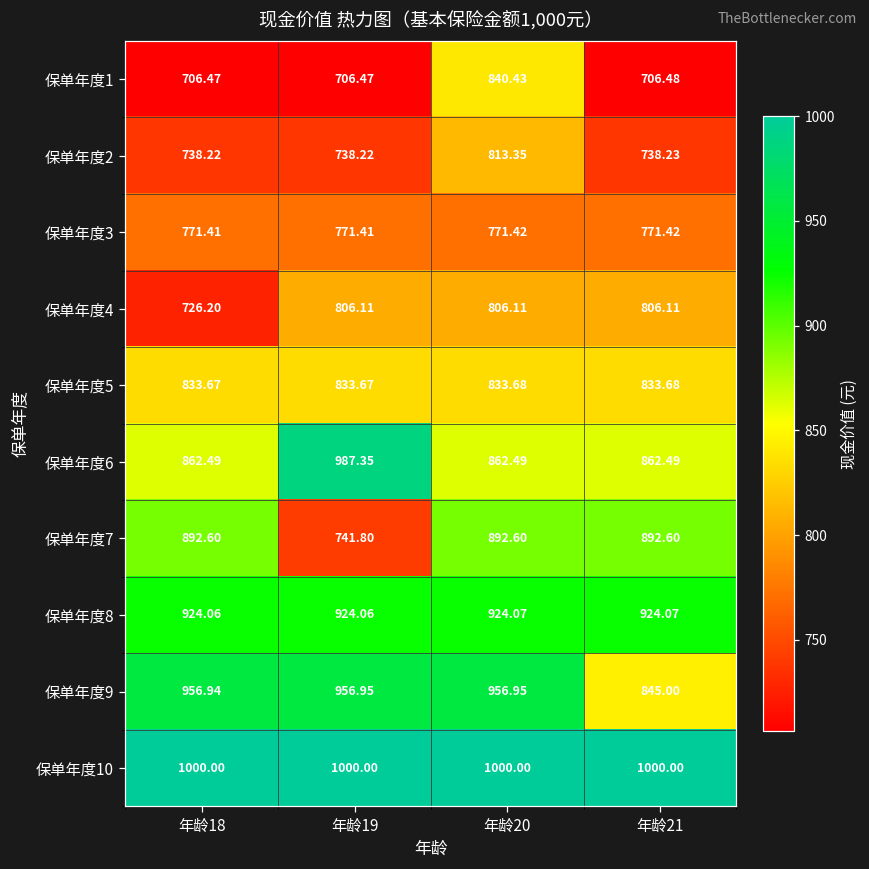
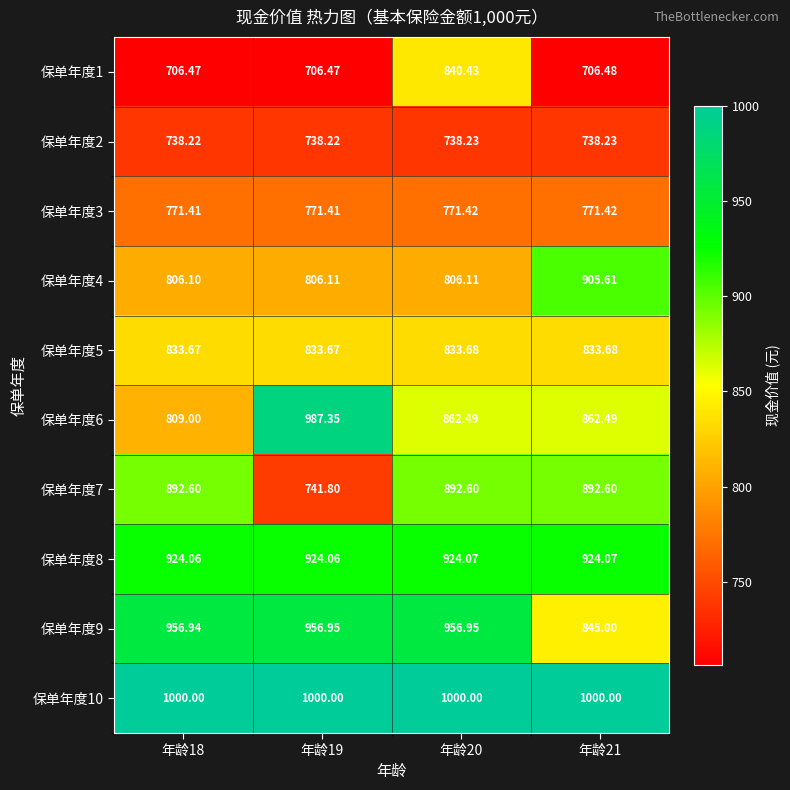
  {
    "保单年度1": {
      "年龄18": 706.47,
      "年龄19": 706.47,
      "年龄20": 840.43,
      "年龄21": 706.48
    },
    "保单年度2": {
      "年龄18": 738.22,
      "年龄19": 738.22,
-     "年龄20": 813.35,
+     "年龄20": 738.23,
      "年龄21": 738.23
    },
    "保单年度3": {
      "年龄18": 771.41,
      "年龄19": 771.41,
      "年龄20": 771.42,
      "年龄21": 771.42
    },
    "保单年度4": {
-     "年龄18": 726.20,
+     "年龄18": 806.10,
      "年龄19": 806.11,
      "年龄20": 806.11,
-     "年龄21": 806.11
+     "年龄21": 905.61
    },
    "保单年度5": {
      "年龄18": 833.67,
      "年龄19": 833.67,
      "年龄20": 833.68,
      "年龄21": 833.68
    },
    "保单年度6": {
-     "年龄18": 862.49,
+     "年龄18": 809.00,
      "年龄19": 987.35,
      "年龄20": 862.49,
      "年龄21": 862.49
    },
    "保单年度7": {
      "年龄18": 892.60,
      "年龄19": 741.80,
      "年龄20": 892.60,
      "年龄21": 892.60
    },
    "保单年度8": {
      "年龄18": 924.06,
      "年龄19": 924.06,
      "年龄20": 924.07,
      "年龄21": 924.07
    },
    "保单年度9": {
      "年龄18": 956.94,
      "年龄19": 956.95,
      "年龄20": 956.95,
      "年龄21": 845.00
    },
    "保单年度10": {
      "年龄18": 1000.00,
      "年龄19": 1000.00,
      "年龄20": 1000.00,
      "年龄21": 1000.00
    }
  }
